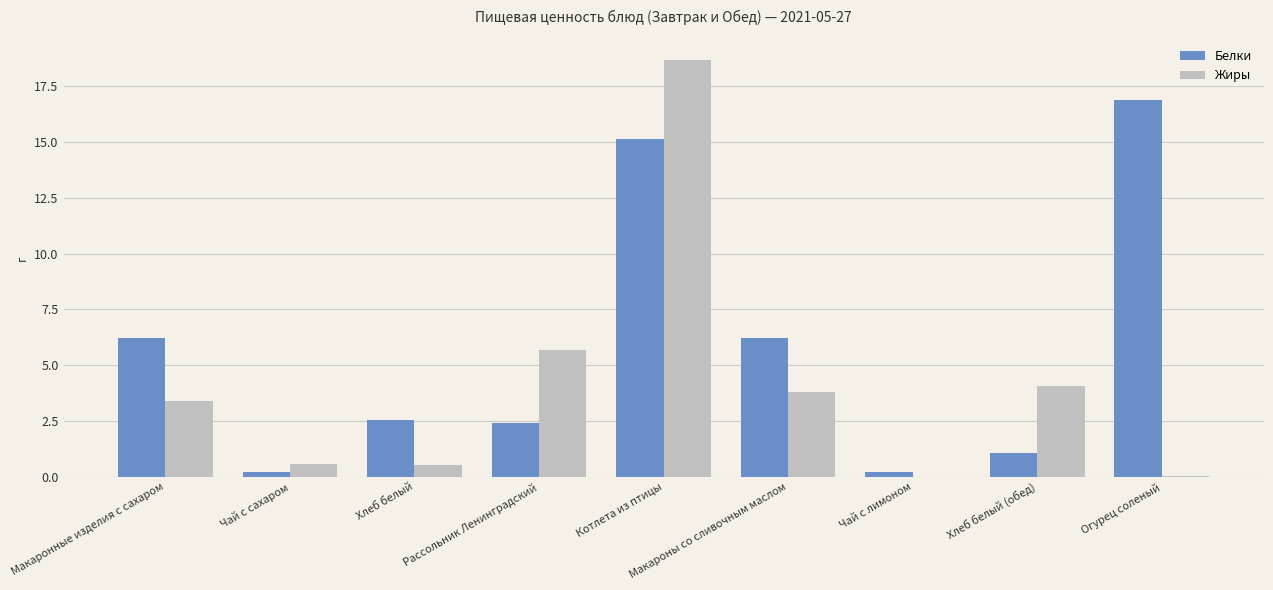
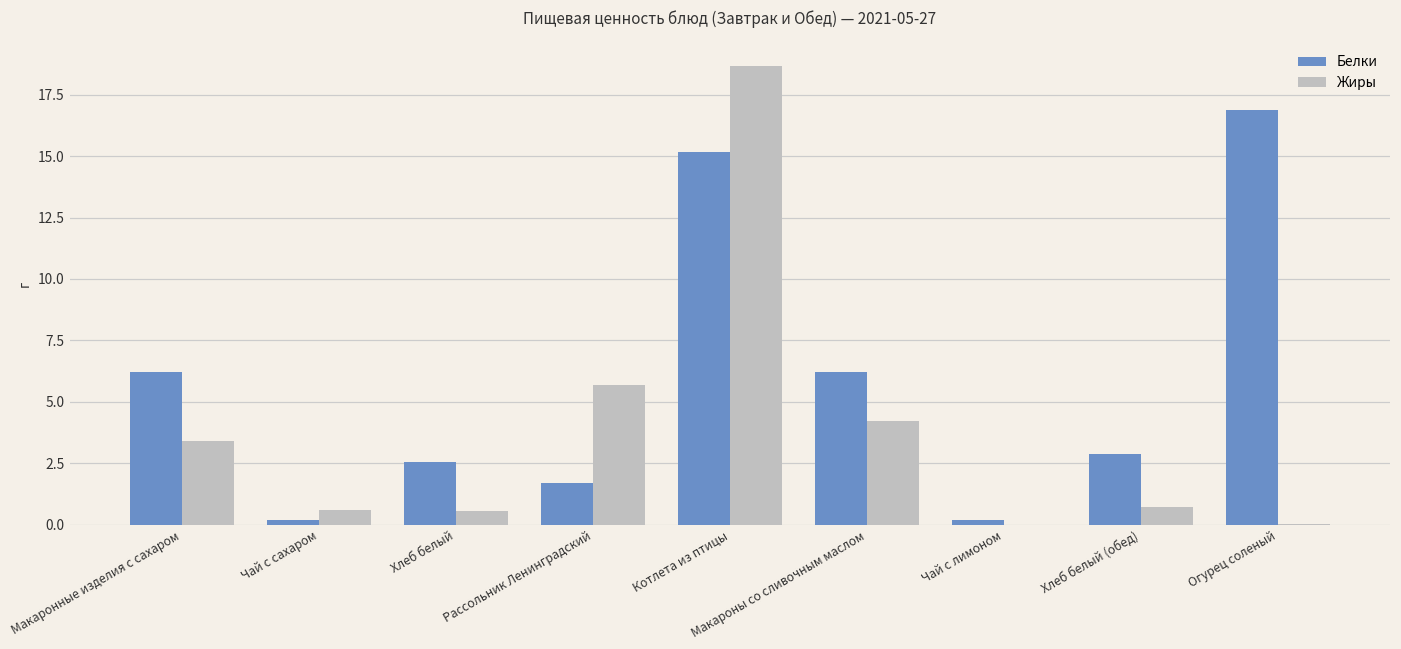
  {
    "Белки": {
      "Макаронные изделия с сахаром": 6.2,
      "Чай с сахаром": 0.2,
      "Хлеб белый": 2.5,
-     "Рассольник Ленинградский": 2.4,
+     "Рассольник Ленинградский": 1.7,
      "Котлета из птицы": 15.2,
      "Макароны со сливочным маслом": 6.2,
      "Чай с лимоном": 0.2,
-     "Хлеб белый (обед)": 1.1,
+     "Хлеб белый (обед)": 2.9,
      "Огурец соленый": 16.9
    },
    "Жиры": {
      "Макаронные изделия с сахаром": 3.4,
      "Чай с сахаром": 0.6,
      "Хлеб белый": 0.5,
      "Рассольник Ленинградский": 5.7,
      "Котлета из птицы": 18.7,
-     "Макароны со сливочным маслом": 3.8,
+     "Макароны со сливочным маслом": 4.2,
      "Чай с лимоном": 0.0,
-     "Хлеб белый (обед)": 4.1
+     "Хлеб белый (обед)": 0.7
    }
  }
